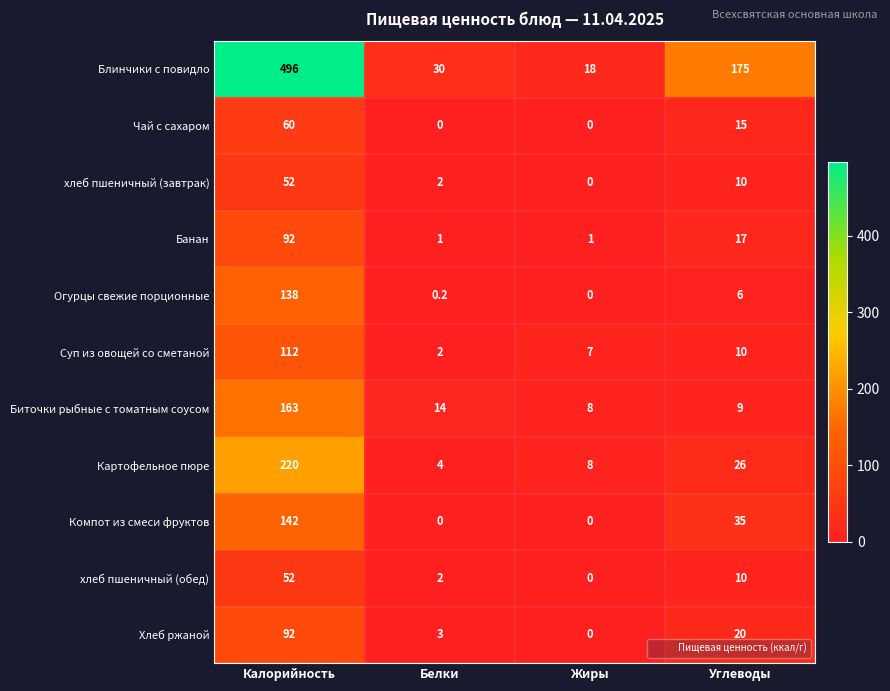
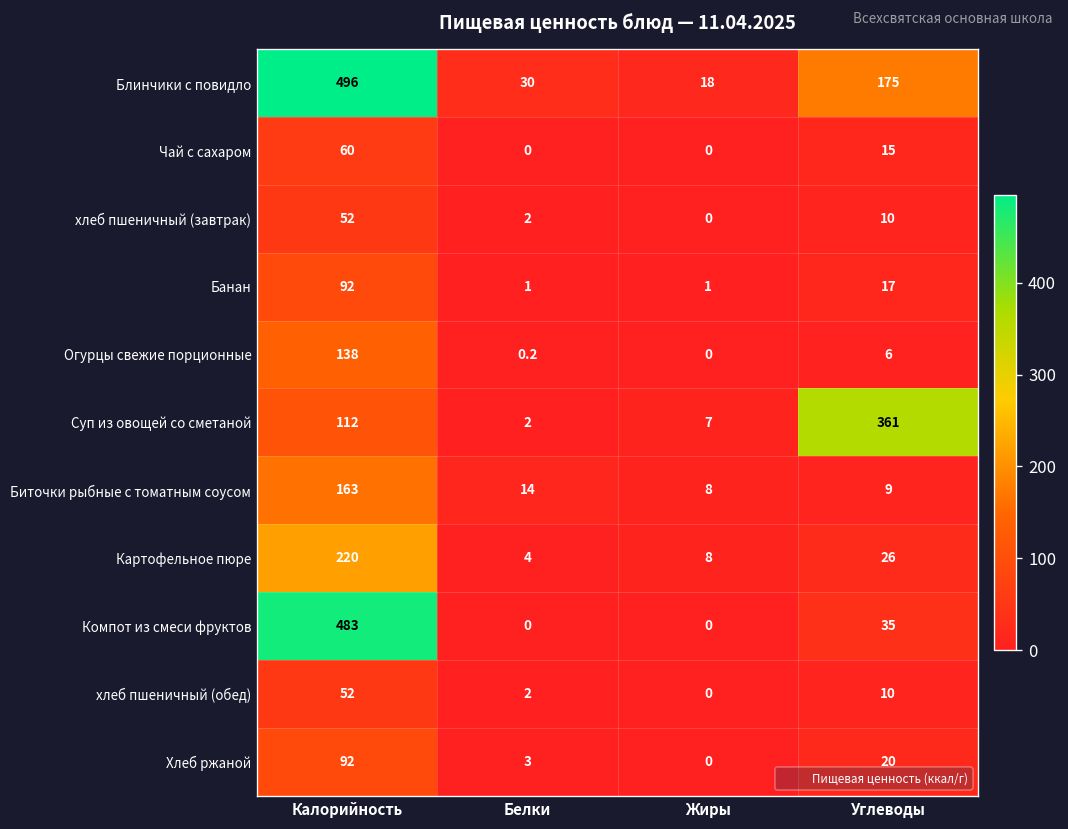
  {
    "Блинчики с повидло": {
      "Калорийность": 496,
      "Белки": 30,
      "Жиры": 18,
      "Углеводы": 175
    },
    "Чай с сахаром": {
      "Калорийность": 60,
      "Белки": 0,
      "Жиры": 0,
      "Углеводы": 15
    },
    "хлеб пшеничный (завтрак)": {
      "Калорийность": 52,
      "Белки": 2,
      "Жиры": 0,
      "Углеводы": 10
    },
    "Банан": {
      "Калорийность": 92,
      "Белки": 1,
      "Жиры": 1,
      "Углеводы": 17
    },
    "Огурцы свежие порционные": {
      "Калорийность": 138,
      "Белки": 0.2,
      "Жиры": 0,
      "Углеводы": 6
    },
    "Суп из овощей со сметаной": {
      "Калорийность": 112,
      "Белки": 2,
      "Жиры": 7,
-     "Углеводы": 10
+     "Углеводы": 361
    },
    "Биточки рыбные с томатным соусом": {
      "Калорийность": 163,
      "Белки": 14,
      "Жиры": 8,
      "Углеводы": 9
    },
    "Картофельное пюре": {
      "Калорийность": 220,
      "Белки": 4,
      "Жиры": 8,
      "Углеводы": 26
    },
    "Компот из смеси фруктов": {
-     "Калорийность": 142,
+     "Калорийность": 483,
      "Белки": 0,
      "Жиры": 0,
      "Углеводы": 35
    },
    "хлеб пшеничный (обед)": {
      "Калорийность": 52,
      "Белки": 2,
      "Жиры": 0,
      "Углеводы": 10
    },
    "Хлеб ржаной": {
      "Калорийность": 92,
      "Белки": 3,
      "Жиры": 0
    }
  }
